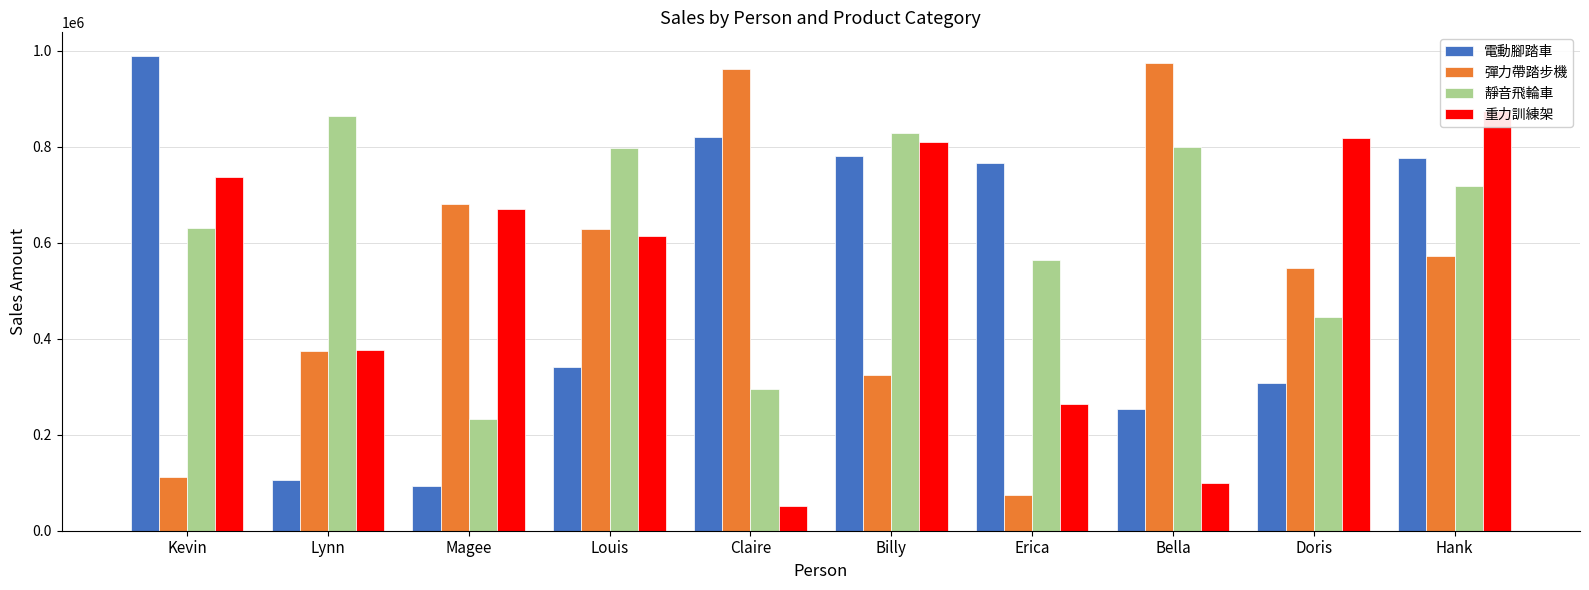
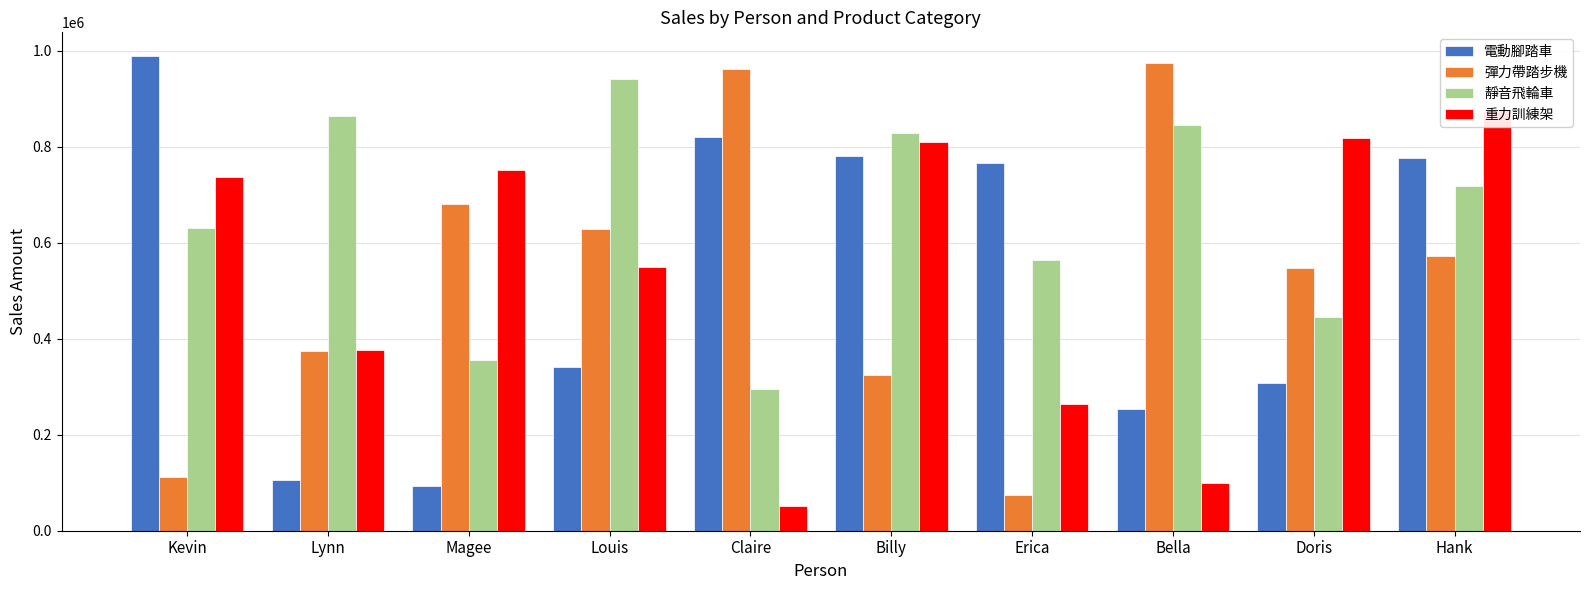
  {
    "電動腳踏車": {
      "Kevin": 990000,
      "Lynn": 110000,
      "Magee": 90000,
      "Louis": 340000,
      "Claire": 820000,
      "Billy": 780000,
      "Erica": 770000,
      "Bella": 250000,
      "Doris": 310000,
      "Hank": 780000
    },
    "彈力帶踏步機": {
      "Kevin": 110000,
      "Lynn": 370000,
      "Magee": 680000,
      "Louis": 630000,
      "Claire": 960000,
      "Billy": 320000,
      "Erica": 80000,
      "Bella": 970000,
      "Doris": 550000,
      "Hank": 570000
    },
    "靜音飛輪車": {
      "Kevin": 630000,
      "Lynn": 860000,
-     "Magee": 230000,
-     "Louis": 800000,
+     "Magee": 350000,
+     "Louis": 940000,
      "Claire": 300000,
      "Billy": 830000,
      "Erica": 560000,
-     "Bella": 800000,
+     "Bella": 850000,
      "Doris": 450000,
      "Hank": 720000
    },
    "重力訓練架": {
      "Kevin": 740000,
      "Lynn": 380000,
-     "Magee": 670000,
-     "Louis": 610000,
+     "Magee": 750000,
+     "Louis": 550000,
      "Claire": 50000,
      "Billy": 810000,
      "Erica": 260000,
      "Bella": 100000,
      "Doris": 820000
    }
  }
